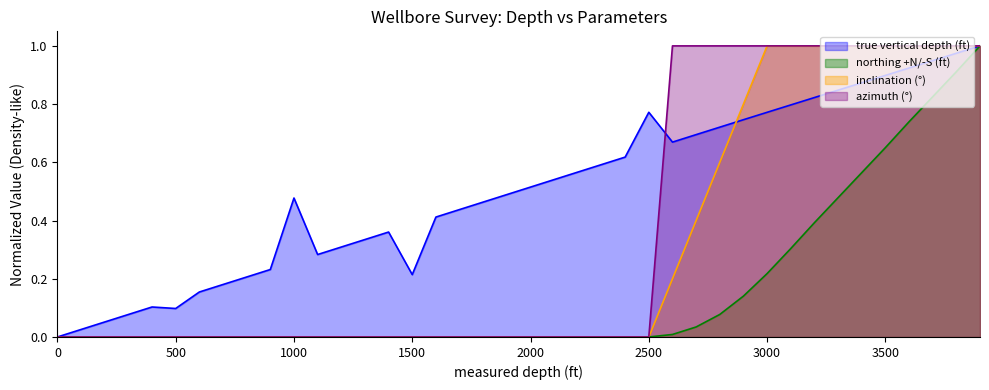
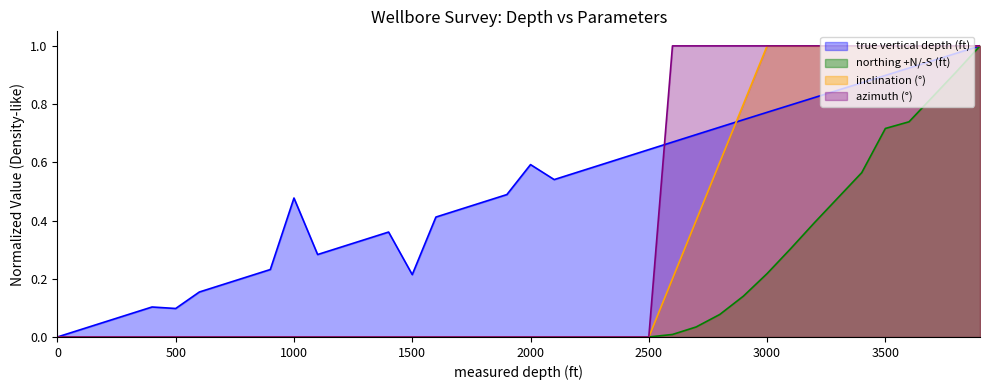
  {
    "true vertical depth (ft)": {
      "500": 0.10,
      "1000": 0.48,
      "1500": 0.21,
-     "2000": 0.51,
-     "2500": 0.77,
+     "2000": 0.59,
+     "2500": 0.64,
      "3000": 0.77
    },
    "northing +N/-S (ft)": {
      "3000": 0.22,
-     "3500": 0.65
+     "3500": 0.72
    }
  }
